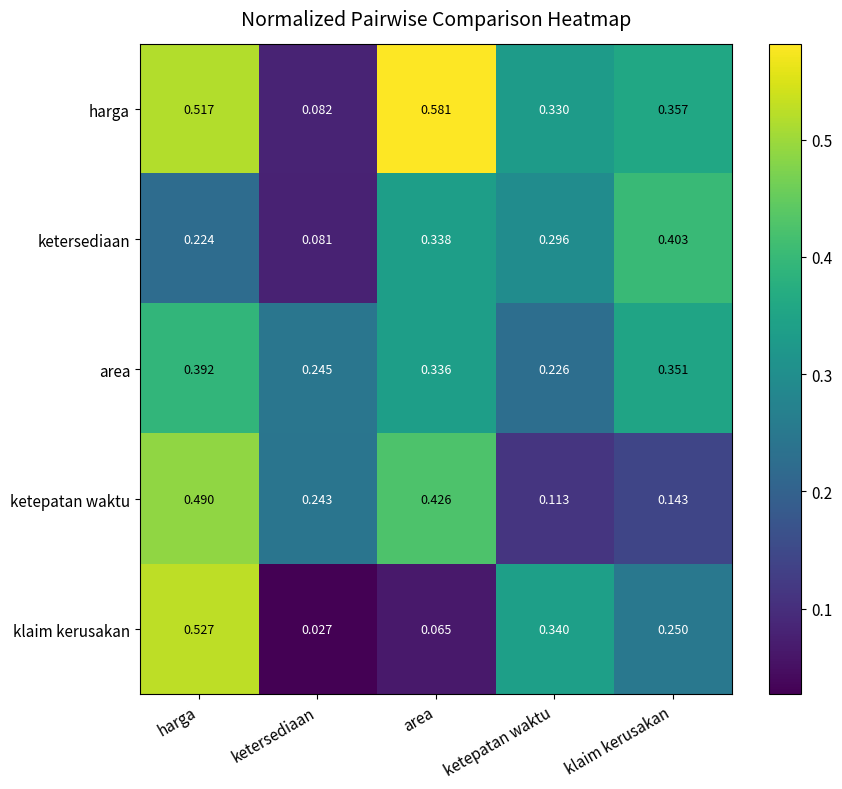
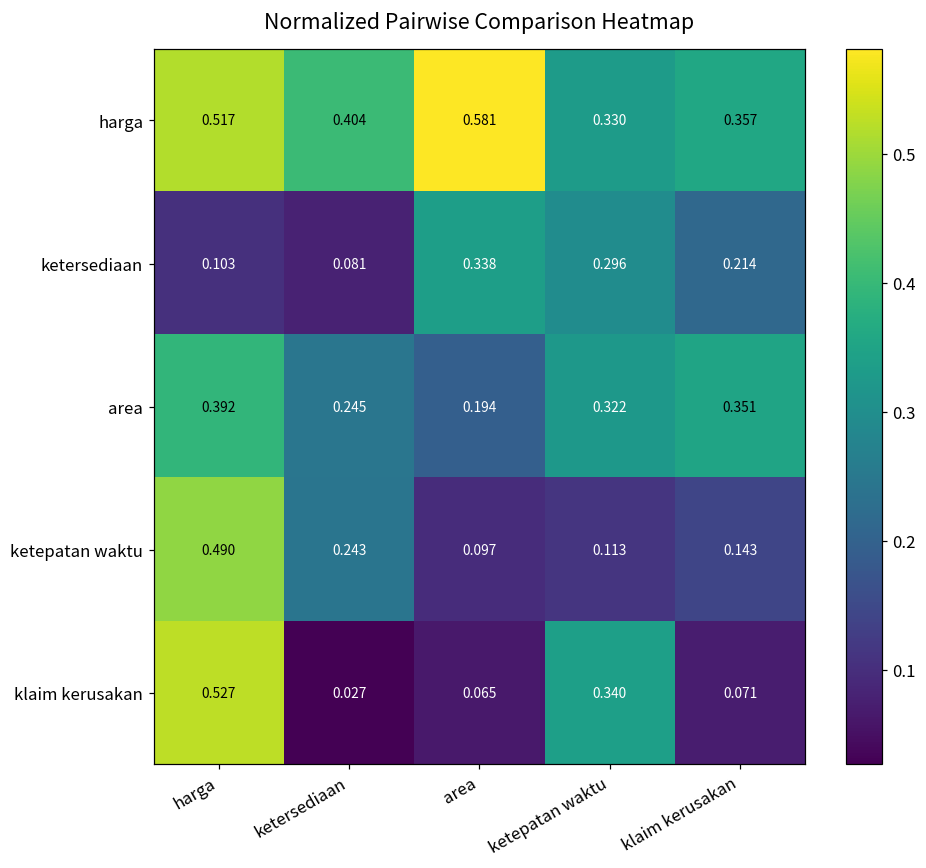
  {
    "harga": {
      "harga": 0.517,
-     "ketersediaan": 0.082,
+     "ketersediaan": 0.404,
      "area": 0.581,
      "ketepatan waktu": 0.330,
      "klaim kerusakan": 0.357
    },
    "ketersediaan": {
-     "harga": 0.224,
+     "harga": 0.103,
      "ketersediaan": 0.081,
      "area": 0.338,
      "ketepatan waktu": 0.296,
-     "klaim kerusakan": 0.403
+     "klaim kerusakan": 0.214
    },
    "area": {
      "harga": 0.392,
      "ketersediaan": 0.245,
-     "area": 0.336,
-     "ketepatan waktu": 0.226,
+     "area": 0.194,
+     "ketepatan waktu": 0.322,
      "klaim kerusakan": 0.351
    },
    "ketepatan waktu": {
      "harga": 0.490,
      "ketersediaan": 0.243,
-     "area": 0.426,
+     "area": 0.097,
      "ketepatan waktu": 0.113,
      "klaim kerusakan": 0.143
    },
    "klaim kerusakan": {
      "harga": 0.527,
      "ketersediaan": 0.027,
      "area": 0.065,
      "ketepatan waktu": 0.340,
-     "klaim kerusakan": 0.250
+     "klaim kerusakan": 0.071
    }
  }
